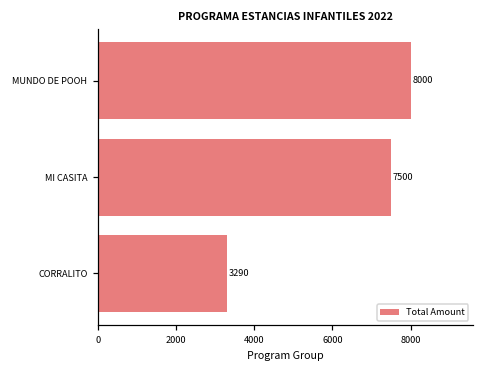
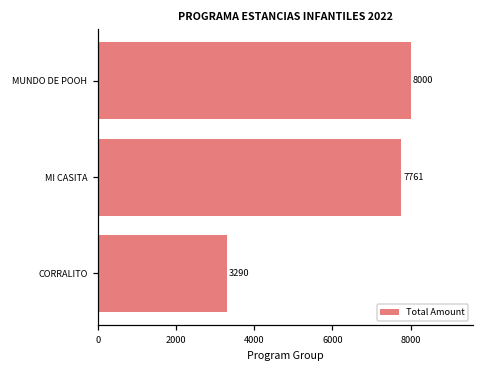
  {
    "MUNDO DE POOH": 8000,
-   "MI CASITA": 7500,
+   "MI CASITA": 7761,
    "CORRALITO": 3290
  }
